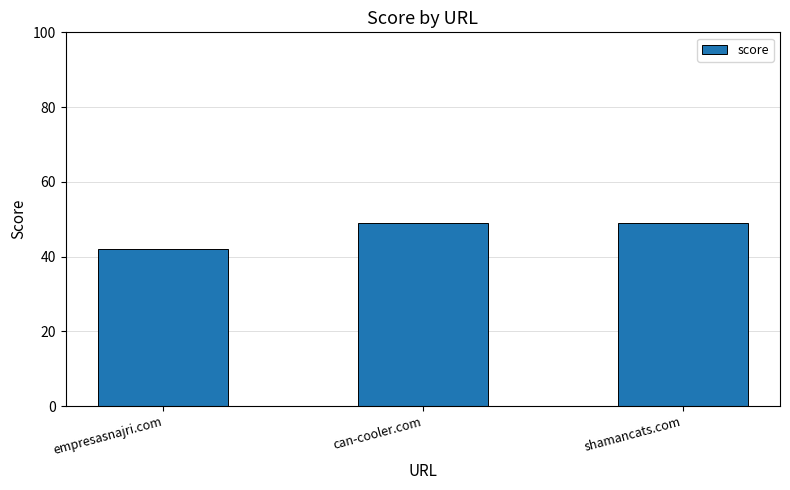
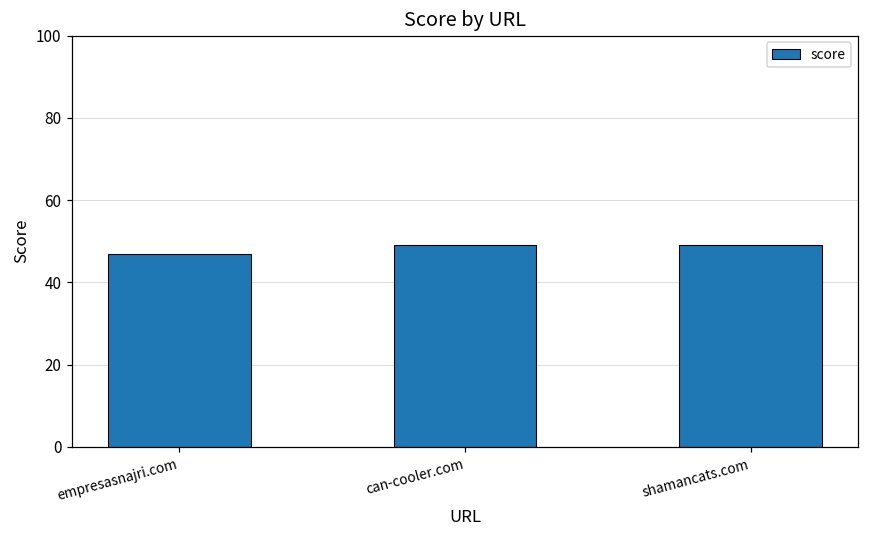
  {
-   "empresasnajri.com": 42,
+   "empresasnajri.com": 47,
    "can-cooler.com": 49,
    "shamancats.com": 49
  }
